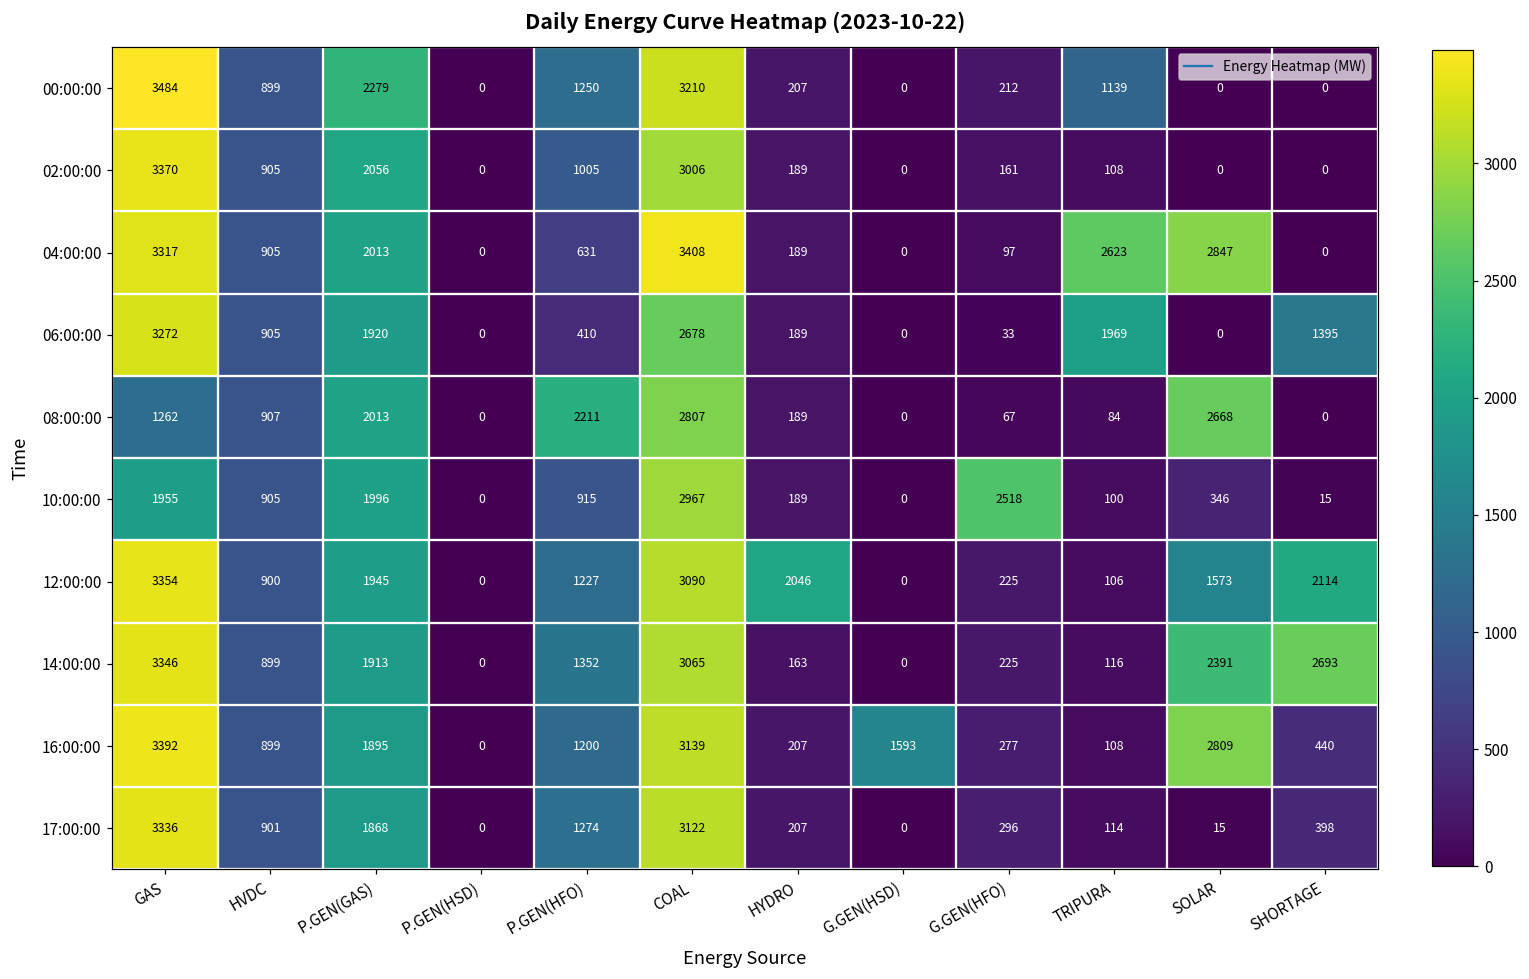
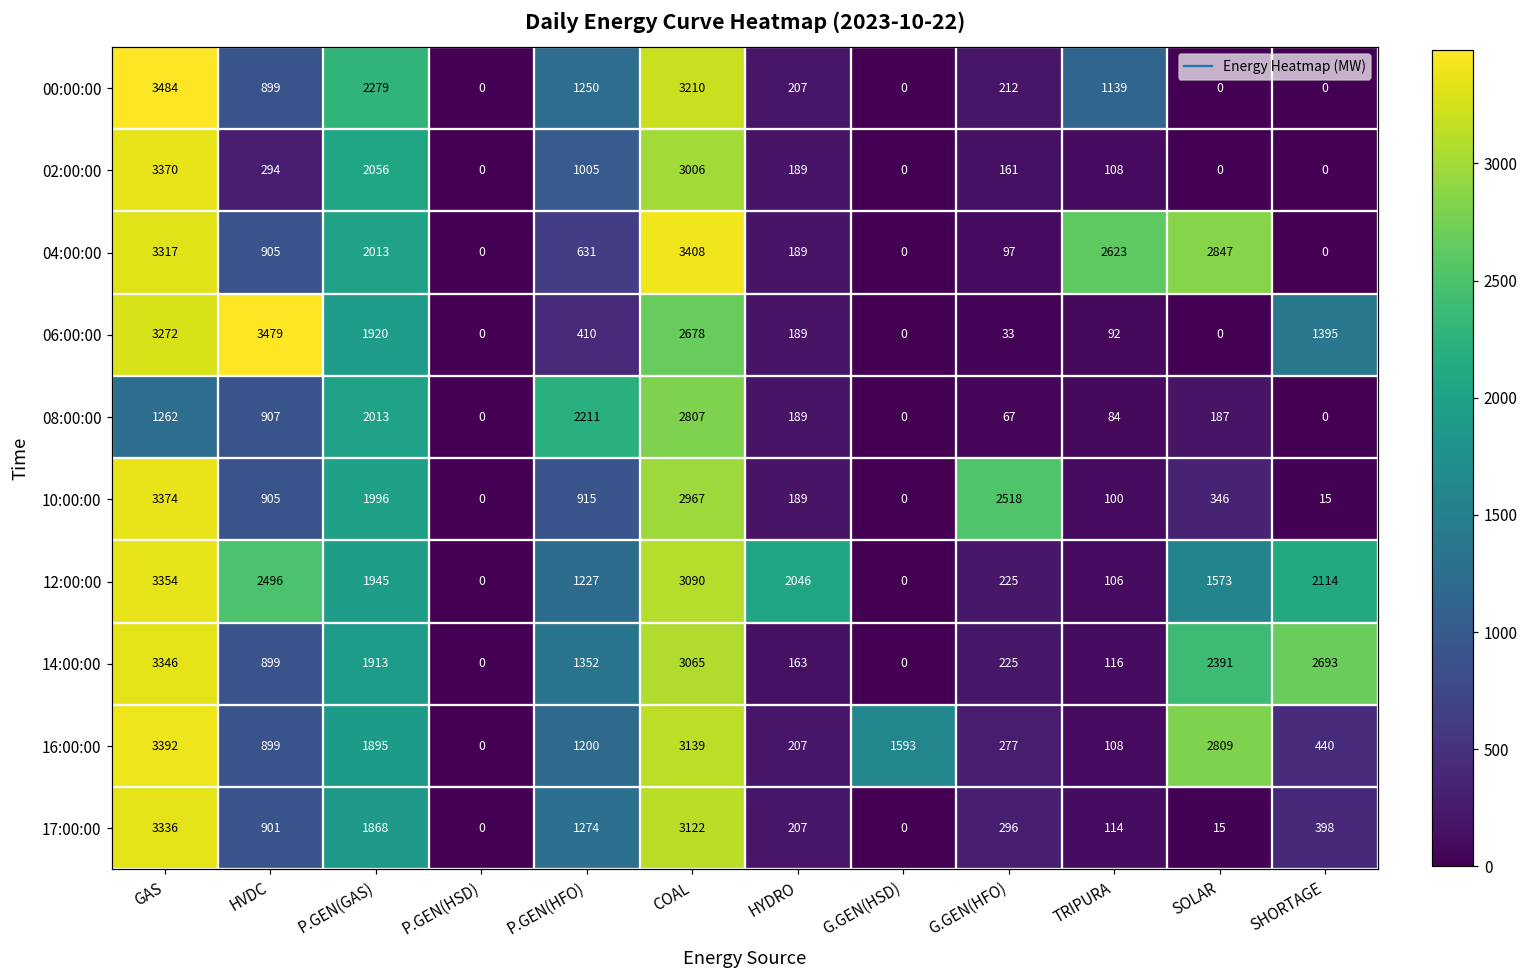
  {
    "00:00:00": {
      "GAS": 3484,
      "HVDC": 899,
      "P.GEN(GAS)": 2279,
      "P.GEN(HSD)": 0,
      "P.GEN(HFO)": 1250,
      "COAL": 3210,
      "HYDRO": 207,
      "G.GEN(HSD)": 0,
      "G.GEN(HFO)": 212,
      "TRIPURA": 1139,
      "SOLAR": 0,
      "SHORTAGE": 0
    },
    "02:00:00": {
      "GAS": 3370,
-     "HVDC": 905,
+     "HVDC": 294,
      "P.GEN(GAS)": 2056,
      "P.GEN(HSD)": 0,
      "P.GEN(HFO)": 1005,
      "COAL": 3006,
      "HYDRO": 189,
      "G.GEN(HSD)": 0,
      "G.GEN(HFO)": 161,
      "TRIPURA": 108,
      "SOLAR": 0,
      "SHORTAGE": 0
    },
    "04:00:00": {
      "GAS": 3317,
      "HVDC": 905,
      "P.GEN(GAS)": 2013,
      "P.GEN(HSD)": 0,
      "P.GEN(HFO)": 631,
      "COAL": 3408,
      "HYDRO": 189,
      "G.GEN(HSD)": 0,
      "G.GEN(HFO)": 97,
      "TRIPURA": 2623,
      "SOLAR": 2847,
      "SHORTAGE": 0
    },
    "06:00:00": {
      "GAS": 3272,
-     "HVDC": 905,
+     "HVDC": 3479,
      "P.GEN(GAS)": 1920,
      "P.GEN(HSD)": 0,
      "P.GEN(HFO)": 410,
      "COAL": 2678,
      "HYDRO": 189,
      "G.GEN(HSD)": 0,
      "G.GEN(HFO)": 33,
-     "TRIPURA": 1969,
+     "TRIPURA": 92,
      "SOLAR": 0,
      "SHORTAGE": 1395
    },
    "08:00:00": {
      "GAS": 1262,
      "HVDC": 907,
      "P.GEN(GAS)": 2013,
      "P.GEN(HSD)": 0,
      "P.GEN(HFO)": 2211,
      "COAL": 2807,
      "HYDRO": 189,
      "G.GEN(HSD)": 0,
      "G.GEN(HFO)": 67,
      "TRIPURA": 84,
-     "SOLAR": 2668,
+     "SOLAR": 187,
      "SHORTAGE": 0
    },
    "10:00:00": {
-     "GAS": 1955,
+     "GAS": 3374,
      "HVDC": 905,
      "P.GEN(GAS)": 1996,
      "P.GEN(HSD)": 0,
      "P.GEN(HFO)": 915,
      "COAL": 2967,
      "HYDRO": 189,
      "G.GEN(HSD)": 0,
      "G.GEN(HFO)": 2518,
      "TRIPURA": 100,
      "SOLAR": 346,
      "SHORTAGE": 15
    },
    "12:00:00": {
      "GAS": 3354,
-     "HVDC": 900,
+     "HVDC": 2496,
      "P.GEN(GAS)": 1945,
      "P.GEN(HSD)": 0,
      "P.GEN(HFO)": 1227,
      "COAL": 3090,
      "HYDRO": 2046,
      "G.GEN(HSD)": 0,
      "G.GEN(HFO)": 225,
      "TRIPURA": 106,
      "SOLAR": 1573,
      "SHORTAGE": 2114
    },
    "14:00:00": {
      "GAS": 3346,
      "HVDC": 899,
      "P.GEN(GAS)": 1913,
      "P.GEN(HSD)": 0,
      "P.GEN(HFO)": 1352,
      "COAL": 3065,
      "HYDRO": 163,
      "G.GEN(HSD)": 0,
      "G.GEN(HFO)": 225,
      "TRIPURA": 116,
      "SOLAR": 2391,
      "SHORTAGE": 2693
    },
    "16:00:00": {
      "GAS": 3392,
      "HVDC": 899,
      "P.GEN(GAS)": 1895,
      "P.GEN(HSD)": 0,
      "P.GEN(HFO)": 1200,
      "COAL": 3139,
      "HYDRO": 207,
      "G.GEN(HSD)": 1593,
      "G.GEN(HFO)": 277,
      "TRIPURA": 108,
      "SOLAR": 2809,
      "SHORTAGE": 440
    },
    "17:00:00": {
      "GAS": 3336,
      "HVDC": 901,
      "P.GEN(GAS)": 1868,
      "P.GEN(HSD)": 0,
      "P.GEN(HFO)": 1274,
      "COAL": 3122,
      "HYDRO": 207,
      "G.GEN(HSD)": 0,
      "G.GEN(HFO)": 296,
      "TRIPURA": 114,
      "SOLAR": 15,
      "SHORTAGE": 398
    }
  }
